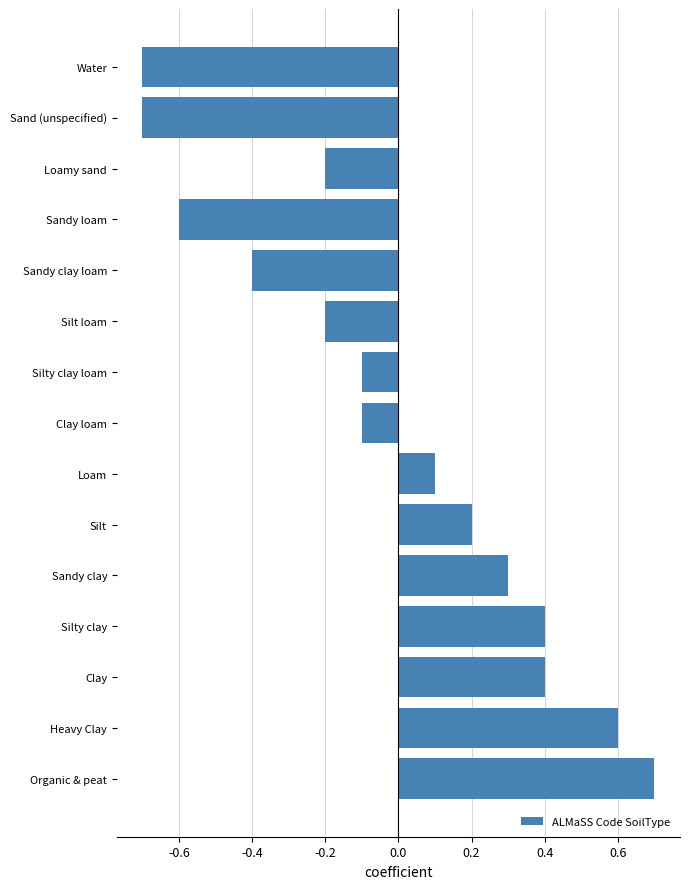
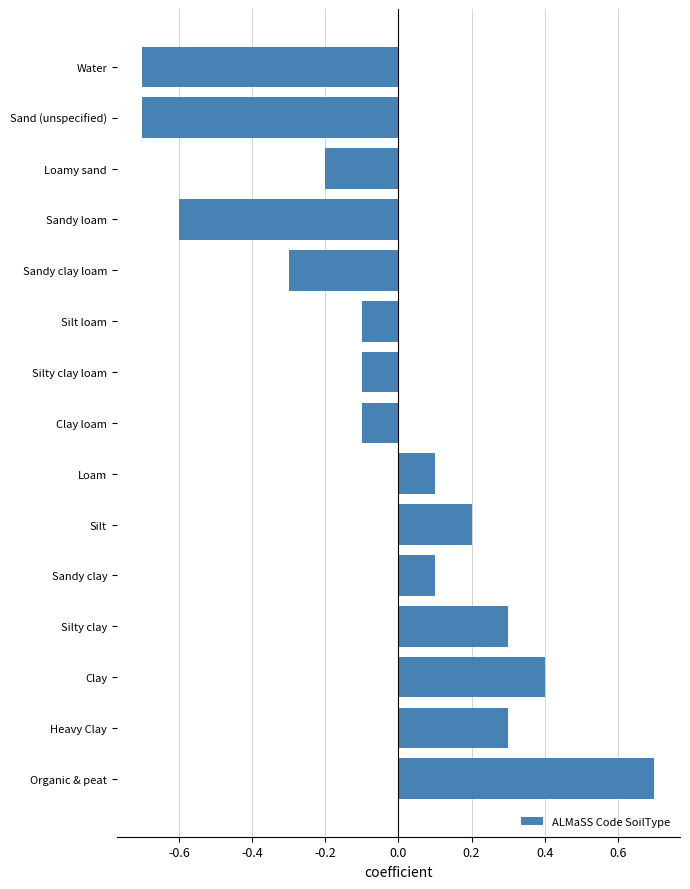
  {
    "Water": -0.70,
    "Sand (unspecified)": -0.70,
    "Loamy sand": -0.20,
    "Sandy loam": -0.60,
-   "Sandy clay loam": -0.40,
-   "Silt loam": -0.20,
+   "Sandy clay loam": -0.30,
+   "Silt loam": -0.10,
    "Silty clay loam": -0.10,
    "Clay loam": -0.10,
    "Loam": 0.10,
    "Silt": 0.20,
-   "Sandy clay": 0.30,
-   "Silty clay": 0.40,
+   "Sandy clay": 0.10,
+   "Silty clay": 0.30,
    "Clay": 0.40,
-   "Heavy Clay": 0.60,
+   "Heavy Clay": 0.30,
    "Organic & peat": 0.70
  }
